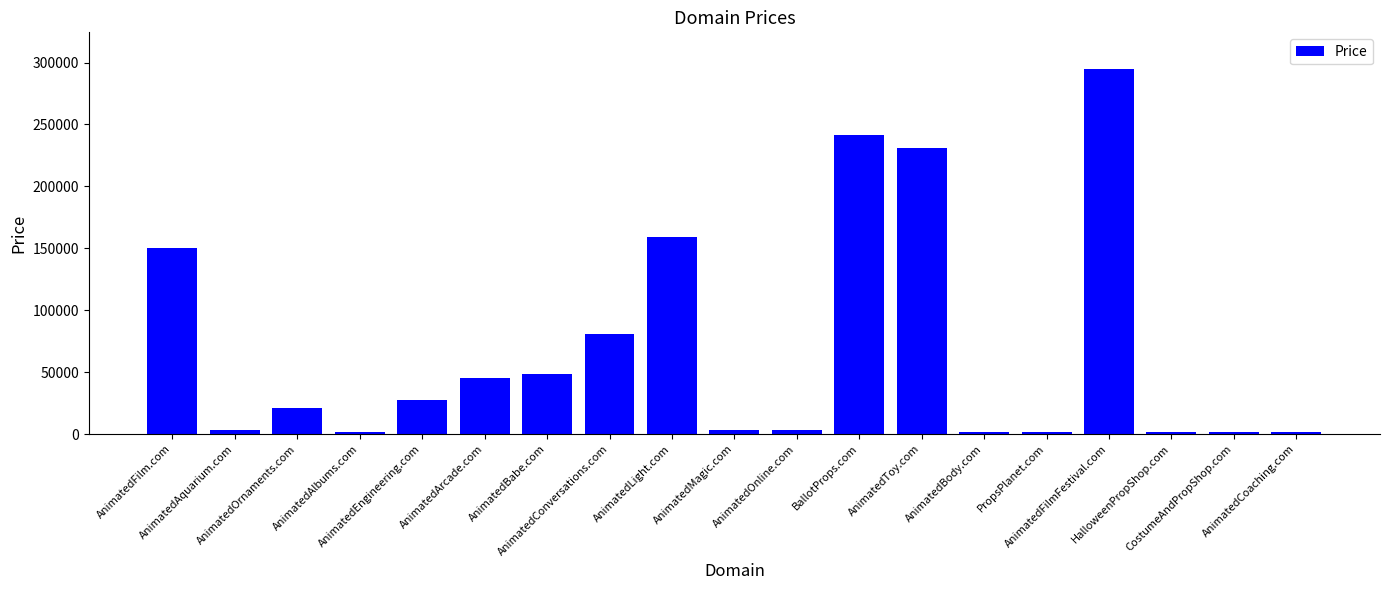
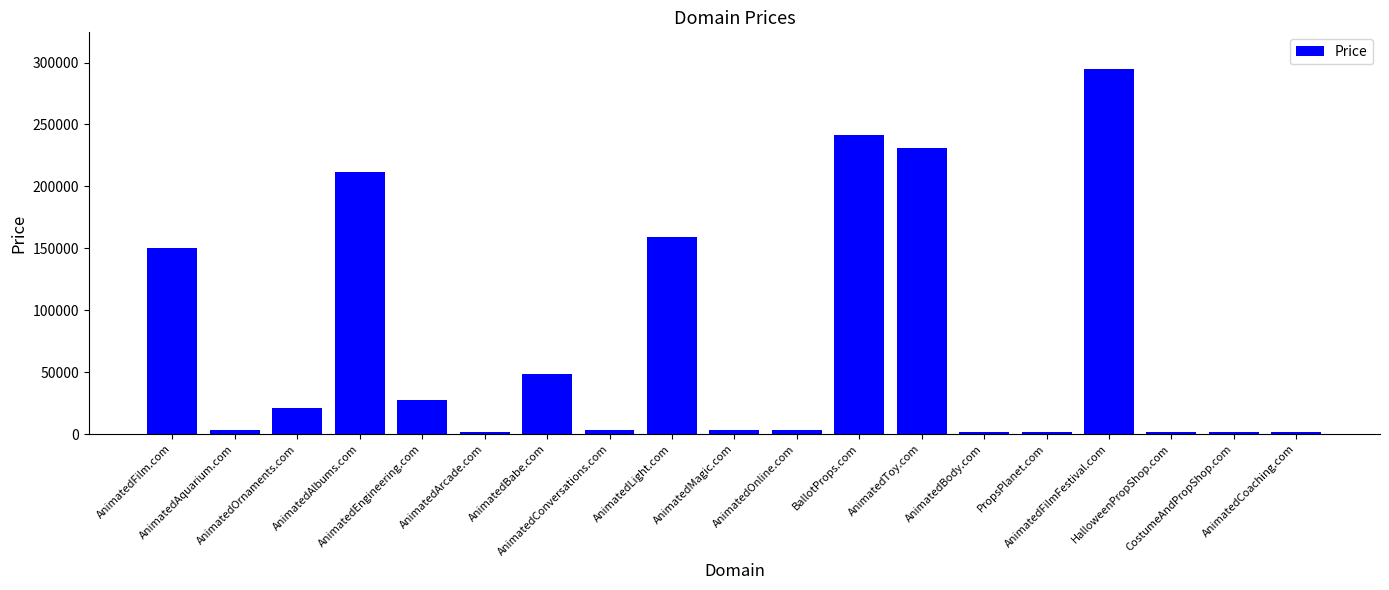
  {
    "AnimatedFilm.com": 150000,
    "AnimatedAquarium.com": 3000,
    "AnimatedOrnaments.com": 21000,
-   "AnimatedAlbums.com": 2000,
+   "AnimatedAlbums.com": 212000,
    "AnimatedEngineering.com": 28000,
-   "AnimatedArcade.com": 46000,
+   "AnimatedArcade.com": 2000,
    "AnimatedBabe.com": 49000,
-   "AnimatedConversations.com": 81000,
+   "AnimatedConversations.com": 3000,
    "AnimatedLight.com": 159000,
    "AnimatedMagic.com": 3000,
    "AnimatedOnline.com": 3000,
    "BallotProps.com": 241000,
    "AnimatedToy.com": 231000,
    "AnimatedFilmFestival.com": 295000
  }
